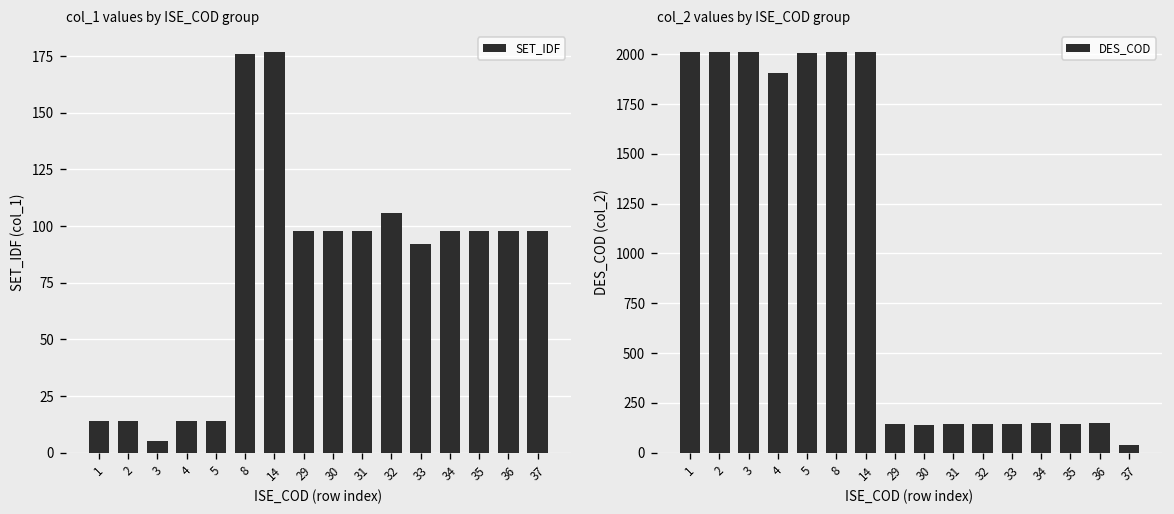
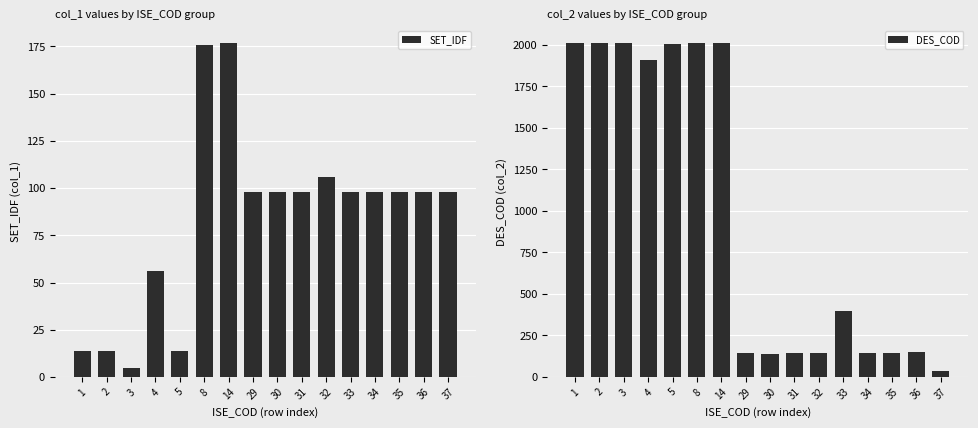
  {
    "col_1 values by ISE_COD group": {
      "1": 14,
      "2": 14,
      "3": 5,
-     "4": 14,
+     "4": 56,
      "5": 14,
      "8": 176,
      "14": 177,
      "29": 98,
      "30": 98,
      "31": 98,
      "32": 106,
-     "33": 92,
+     "33": 98,
      "34": 98,
      "35": 98,
      "36": 98,
      "37": 98
    },
    "col_2 values by ISE_COD group": {
      "1": 2010,
      "2": 2010,
      "3": 2010,
      "4": 1910,
      "5": 2010,
      "8": 2010,
      "14": 2010,
      "29": 140,
      "30": 140,
      "31": 140,
      "32": 140,
-     "33": 150,
+     "33": 400,
      "34": 150,
      "35": 150,
      "36": 150,
      "37": 40
    }
  }
